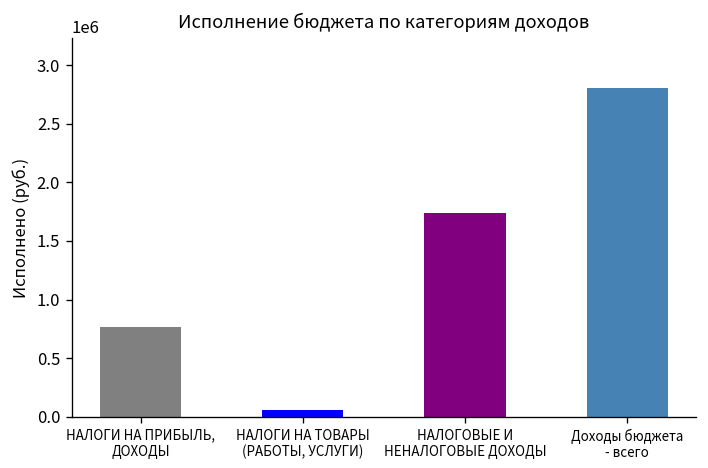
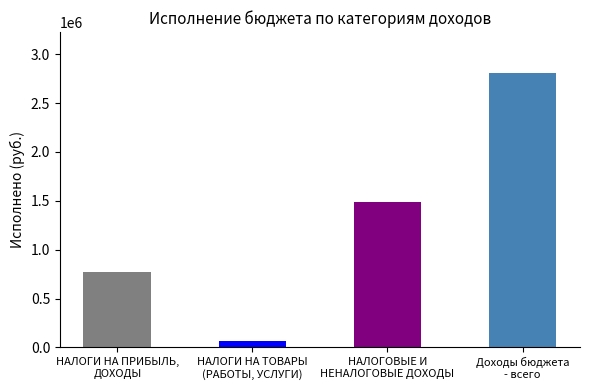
  {
    "НАЛОГИ НА ПРИБЫЛЬ, ДОХОДЫ": 800000,
    "НАЛОГИ НА ТОВАРЫ (РАБОТЫ, УСЛУГИ)": 100000,
-   "НАЛОГОВЫЕ И НЕНАЛОГОВЫЕ ДОХОДЫ": 1700000,
+   "НАЛОГОВЫЕ И НЕНАЛОГОВЫЕ ДОХОДЫ": 1500000,
    "Доходы бюджета - всего": 2800000
  }
